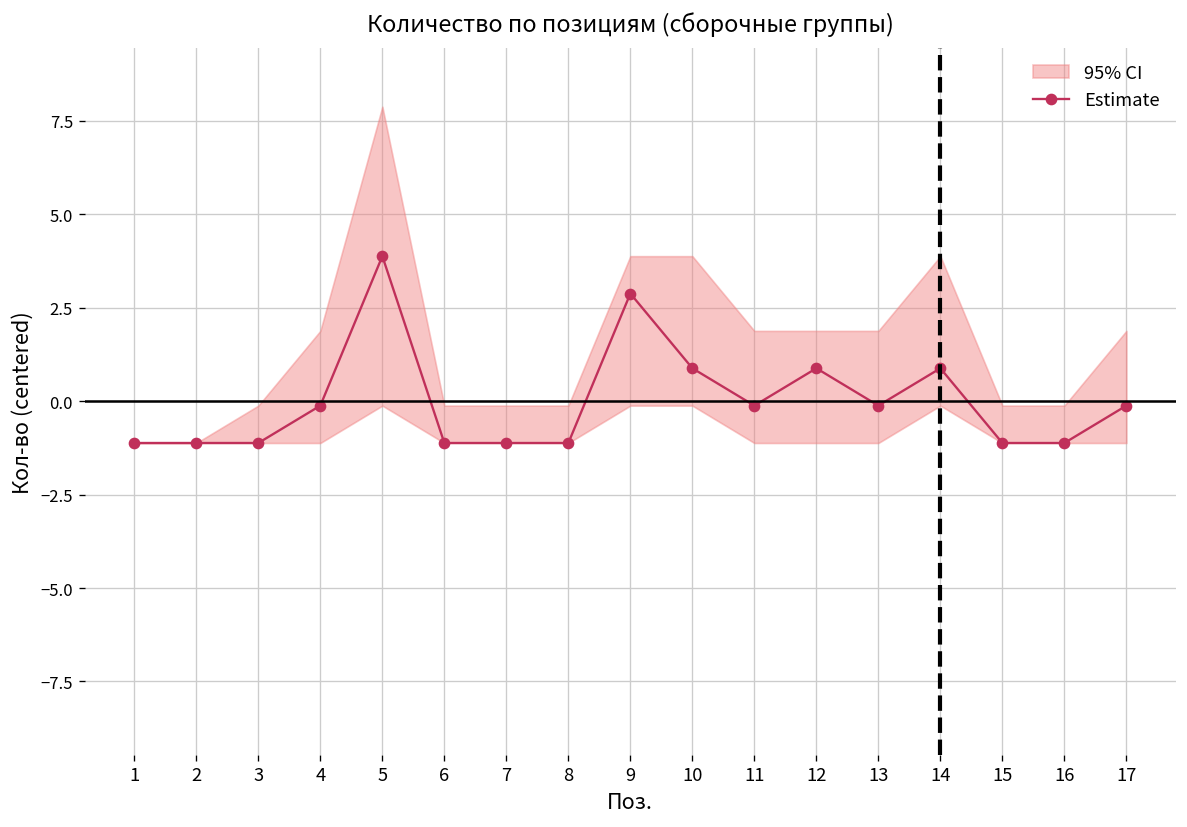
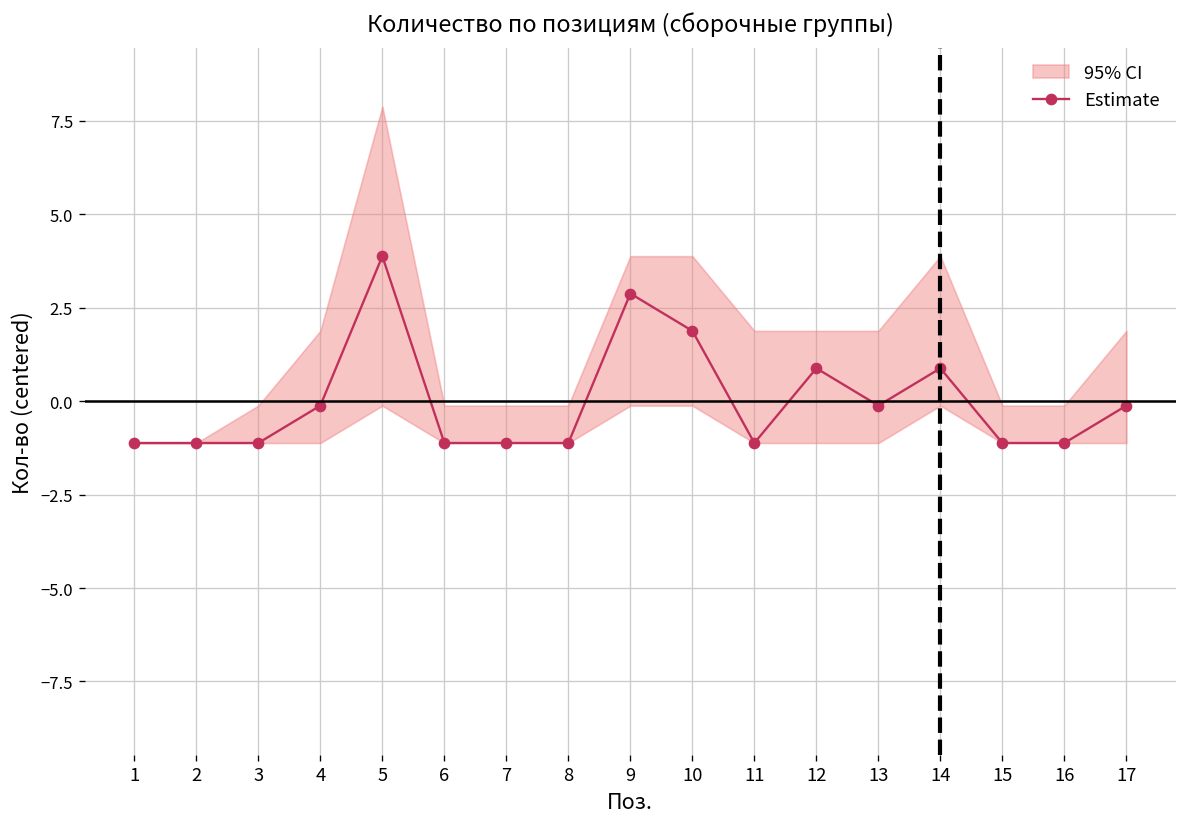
  {
    "Estimate": {
      "3": -1.1,
      "4": -0.1,
      "5": 3.9,
      "6": -1.1,
      "7": -1.1,
      "8": -1.1,
      "9": 2.9,
-     "10": 0.9,
-     "11": -0.1,
+     "10": 1.9,
+     "11": -1.1,
      "12": 0.9,
      "13": -0.1,
      "14": 0.9,
      "15": -1.1,
      "16": -1.1,
      "17": -0.1
    }
  }
